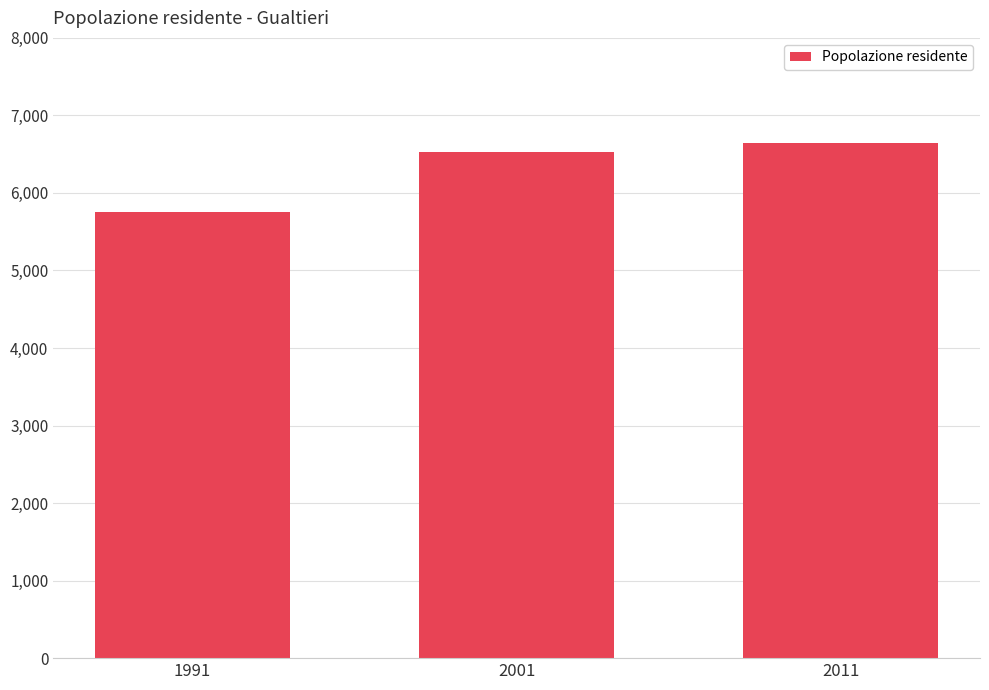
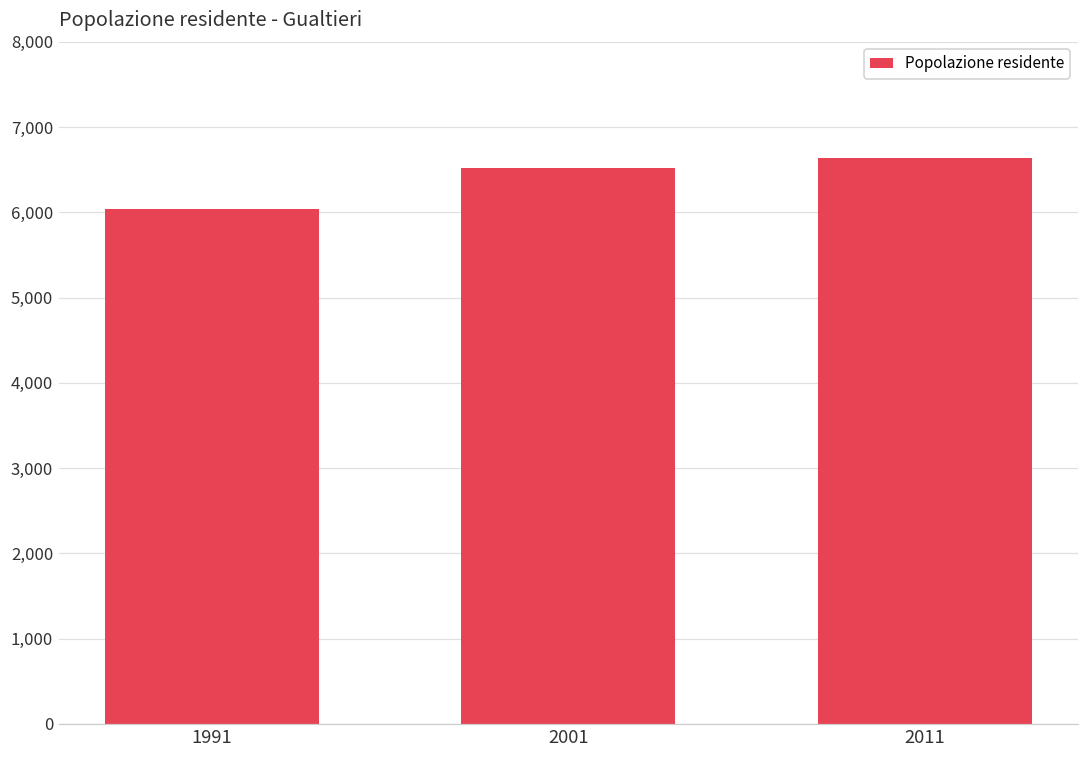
  {
-   "1991": "5,700",
+   "1991": "6,000",
    "2001": "6,500",
    "2011": "6,600"
  }
